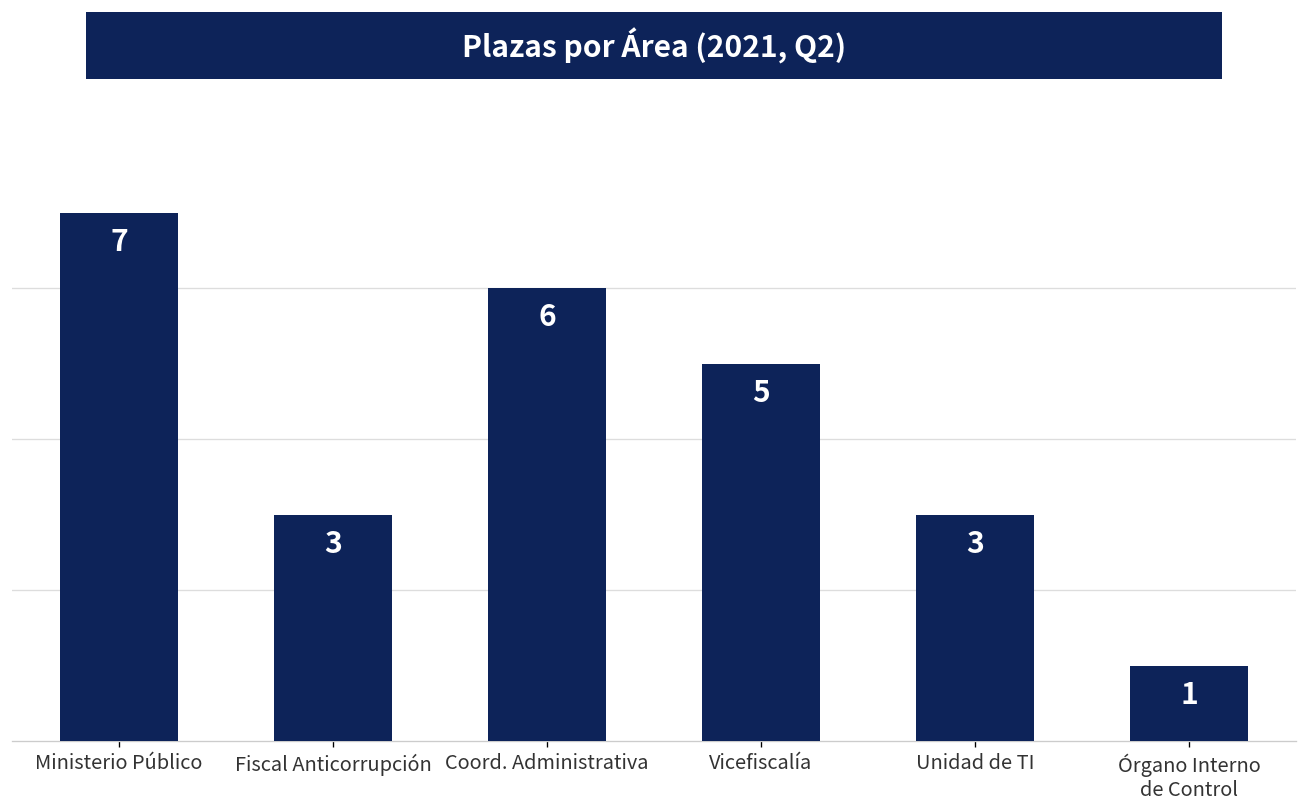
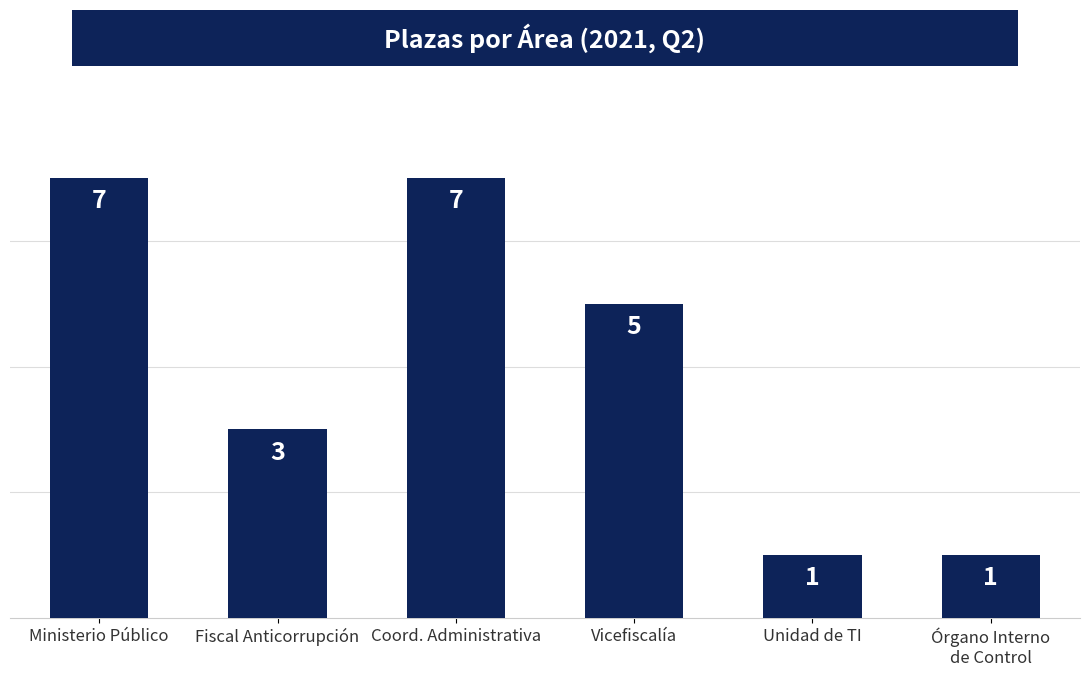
  {
    "Ministerio Público": 7,
    "Fiscal Anticorrupción": 3,
-   "Coord. Administrativa": 6,
+   "Coord. Administrativa": 7,
    "Vicefiscalía": 5,
-   "Unidad de TI": 3,
+   "Unidad de TI": 1,
    "Órgano Interno de Control": 1
  }
